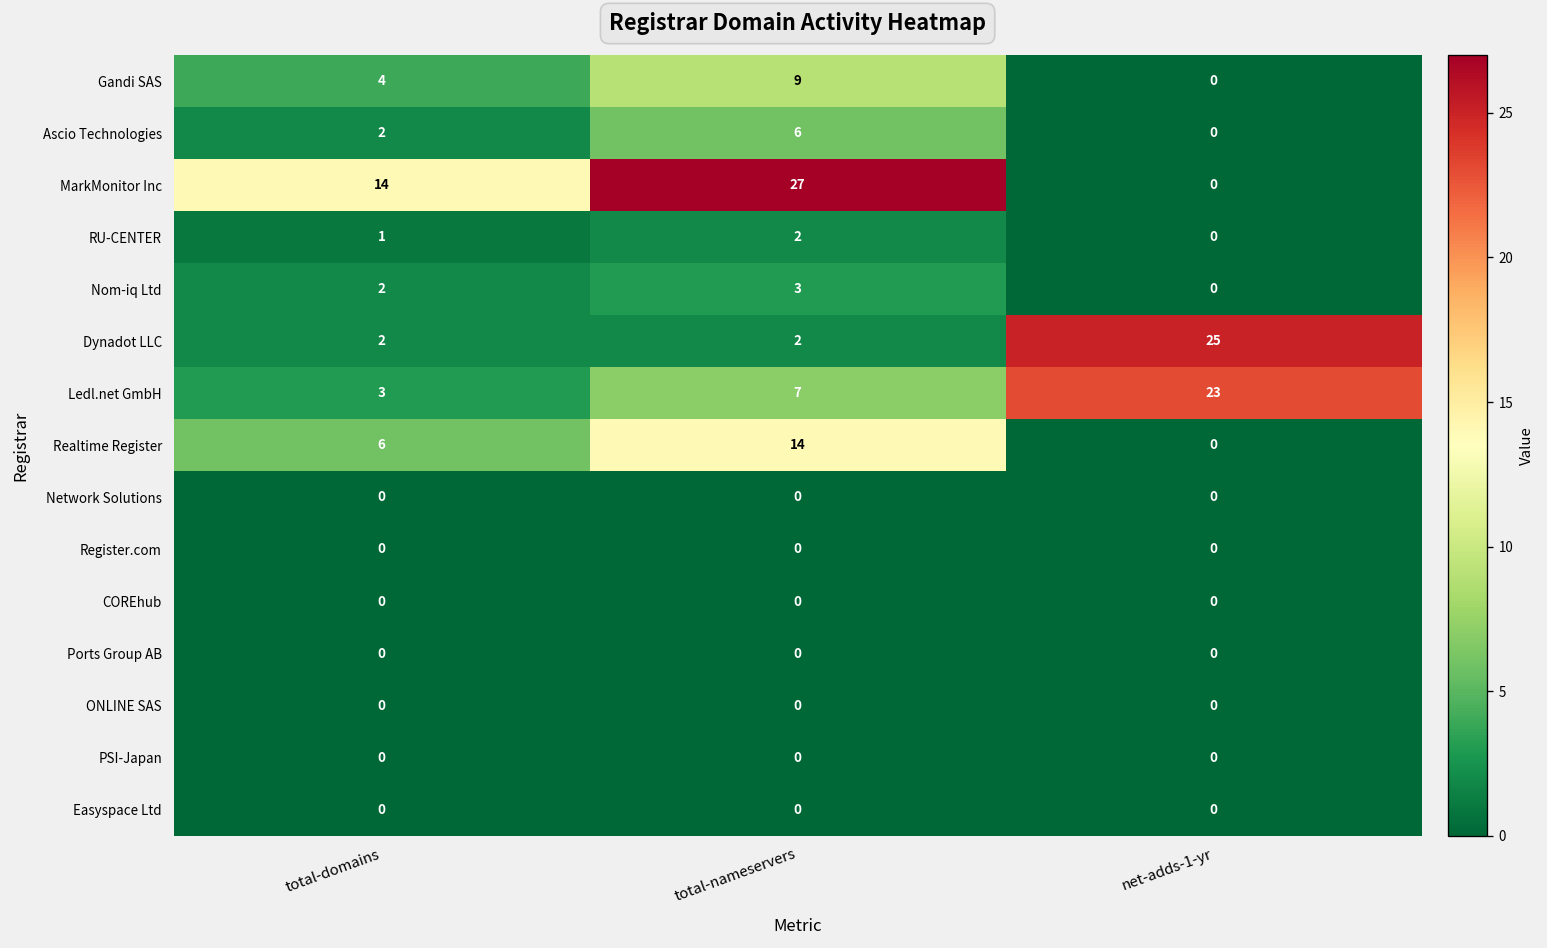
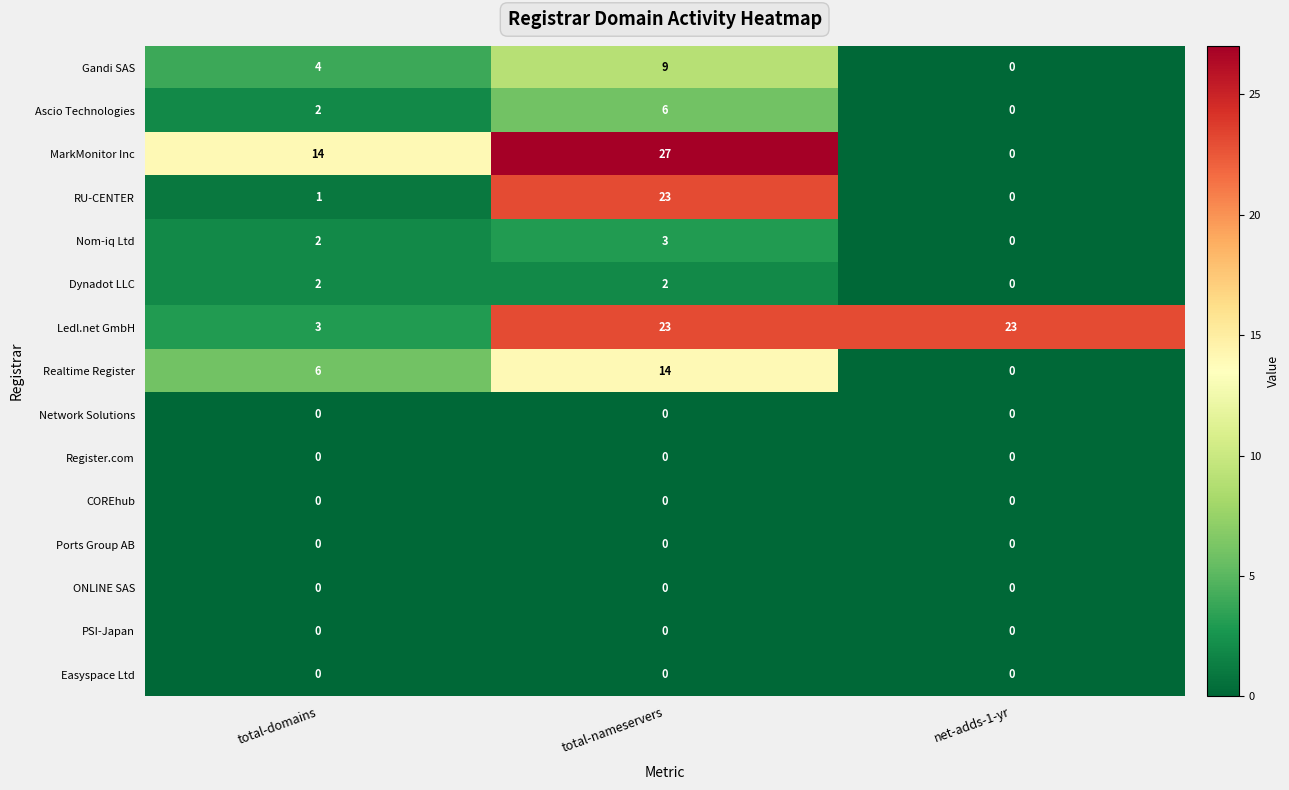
  {
    "Gandi SAS": {
      "total-domains": 4,
      "total-nameservers": 9,
      "net-adds-1-yr": 0
    },
    "Ascio Technologies": {
      "total-domains": 2,
      "total-nameservers": 6,
      "net-adds-1-yr": 0
    },
    "MarkMonitor Inc": {
      "total-domains": 14,
      "total-nameservers": 27,
      "net-adds-1-yr": 0
    },
    "RU-CENTER": {
      "total-domains": 1,
-     "total-nameservers": 2,
+     "total-nameservers": 23,
      "net-adds-1-yr": 0
    },
    "Nom-iq Ltd": {
      "total-domains": 2,
      "total-nameservers": 3,
      "net-adds-1-yr": 0
    },
    "Dynadot LLC": {
      "total-domains": 2,
      "total-nameservers": 2,
-     "net-adds-1-yr": 25
+     "net-adds-1-yr": 0
    },
    "Ledl.net GmbH": {
      "total-domains": 3,
-     "total-nameservers": 7,
+     "total-nameservers": 23,
      "net-adds-1-yr": 23
    },
    "Realtime Register": {
      "total-domains": 6,
      "total-nameservers": 14,
      "net-adds-1-yr": 0
    },
    "Network Solutions": {
      "total-domains": 0,
      "total-nameservers": 0,
      "net-adds-1-yr": 0
    },
    "Register.com": {
      "total-domains": 0,
      "total-nameservers": 0,
      "net-adds-1-yr": 0
    },
    "COREhub": {
      "total-domains": 0,
      "total-nameservers": 0,
      "net-adds-1-yr": 0
    },
    "Ports Group AB": {
      "total-domains": 0,
      "total-nameservers": 0,
      "net-adds-1-yr": 0
    },
    "ONLINE SAS": {
      "total-domains": 0,
      "total-nameservers": 0,
      "net-adds-1-yr": 0
    },
    "PSI-Japan": {
      "total-domains": 0,
      "total-nameservers": 0,
      "net-adds-1-yr": 0
    },
    "Easyspace Ltd": {
      "total-domains": 0,
      "total-nameservers": 0,
      "net-adds-1-yr": 0
    }
  }
